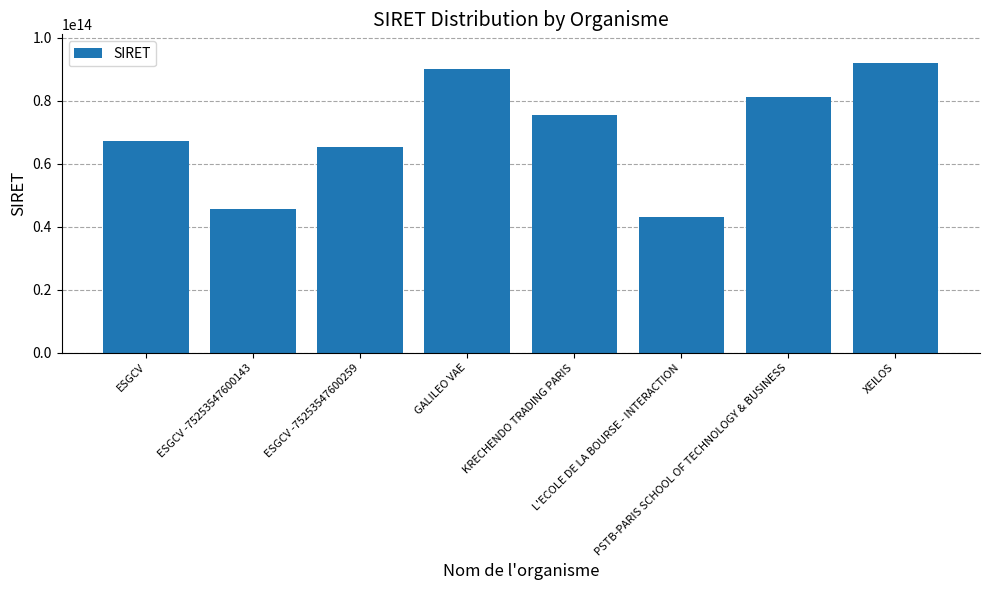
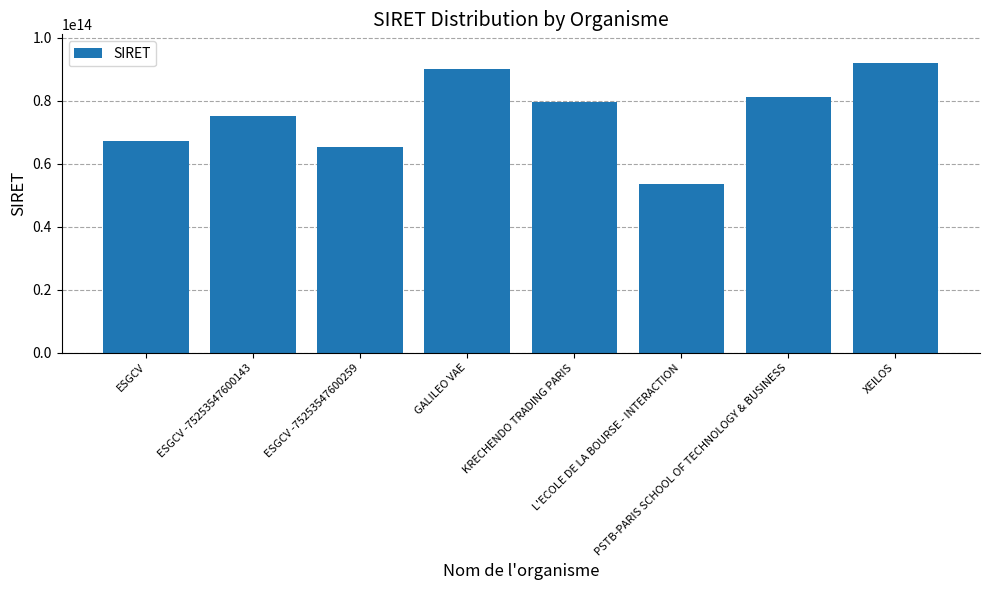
  {
    "ESGCV": 67000000000000,
-   "ESGCV -75253547600143": 46000000000000,
+   "ESGCV -75253547600143": 75000000000000,
    "ESGCV -75253547600259": 65000000000000,
    "GALILEO VAE": 90000000000000,
-   "KRECHENDO TRADING PARIS": 75000000000000,
-   "L'ECOLE DE LA BOURSE - INTERACTION": 43000000000000,
+   "KRECHENDO TRADING PARIS": 80000000000000,
+   "L'ECOLE DE LA BOURSE - INTERACTION": 54000000000000,
    "PSTB-PARIS SCHOOL OF TECHNOLOGY & BUSINESS": 81000000000000,
    "XEILOS": 92000000000000
  }
